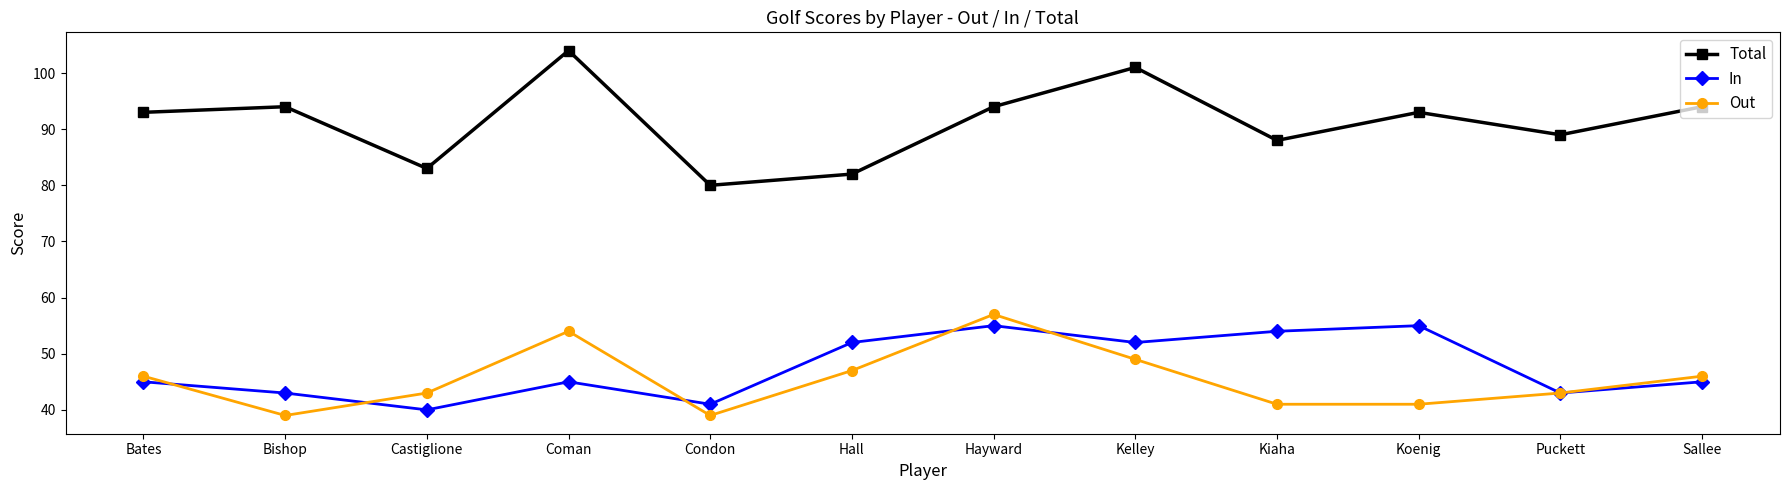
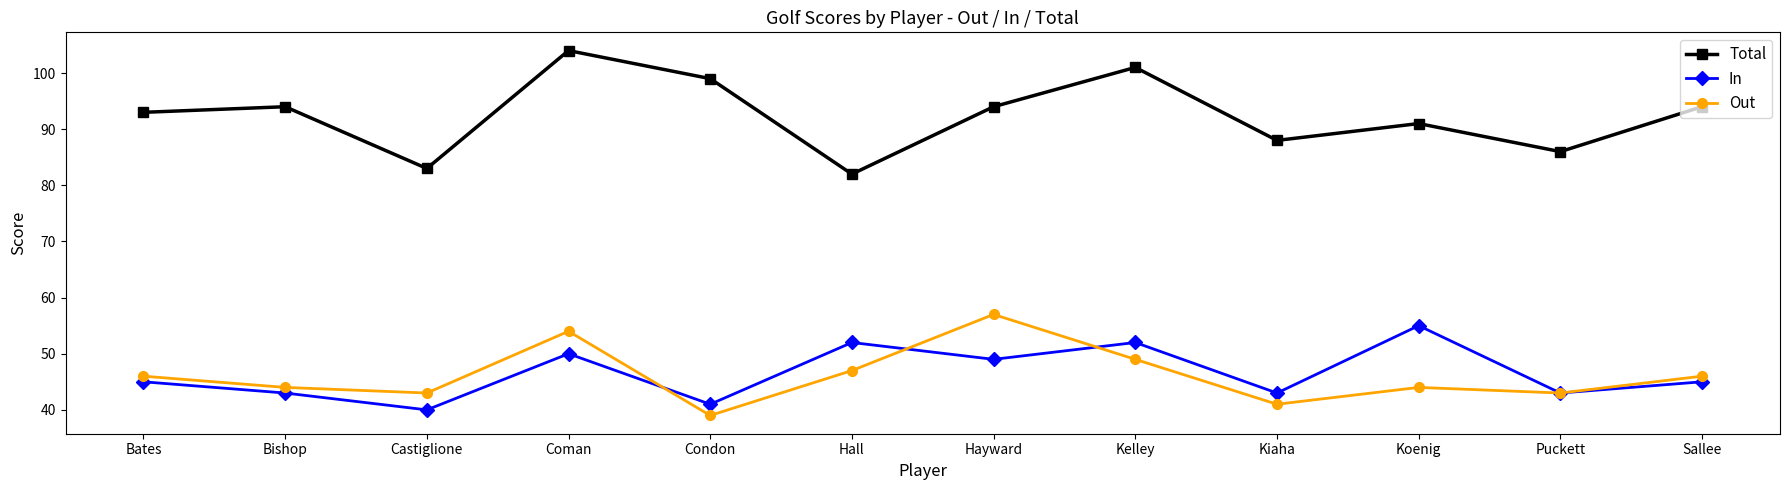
  {
    "Total": {
      "Bates": 93,
      "Bishop": 94,
      "Castiglione": 83,
      "Coman": 104,
-     "Condon": 80,
+     "Condon": 99,
      "Hall": 82,
      "Hayward": 94,
      "Kelley": 101,
      "Kiaha": 88,
-     "Koenig": 93,
-     "Puckett": 89
+     "Koenig": 91,
+     "Puckett": 86
    },
    "In": {
      "Bates": 45,
      "Bishop": 43,
      "Castiglione": 40,
-     "Coman": 45,
+     "Coman": 50,
      "Condon": 41,
      "Hall": 52,
-     "Hayward": 55,
+     "Hayward": 49,
      "Kelley": 52,
-     "Kiaha": 54,
+     "Kiaha": 43,
      "Koenig": 55,
      "Sallee": 45
    },
    "Out": {
      "Bates": 46,
-     "Bishop": 39,
+     "Bishop": 44,
      "Castiglione": 43,
      "Coman": 54,
      "Condon": 39,
      "Hall": 47,
      "Hayward": 57,
      "Kelley": 49,
      "Kiaha": 41,
-     "Koenig": 41,
+     "Koenig": 44,
      "Sallee": 46
    }
  }
